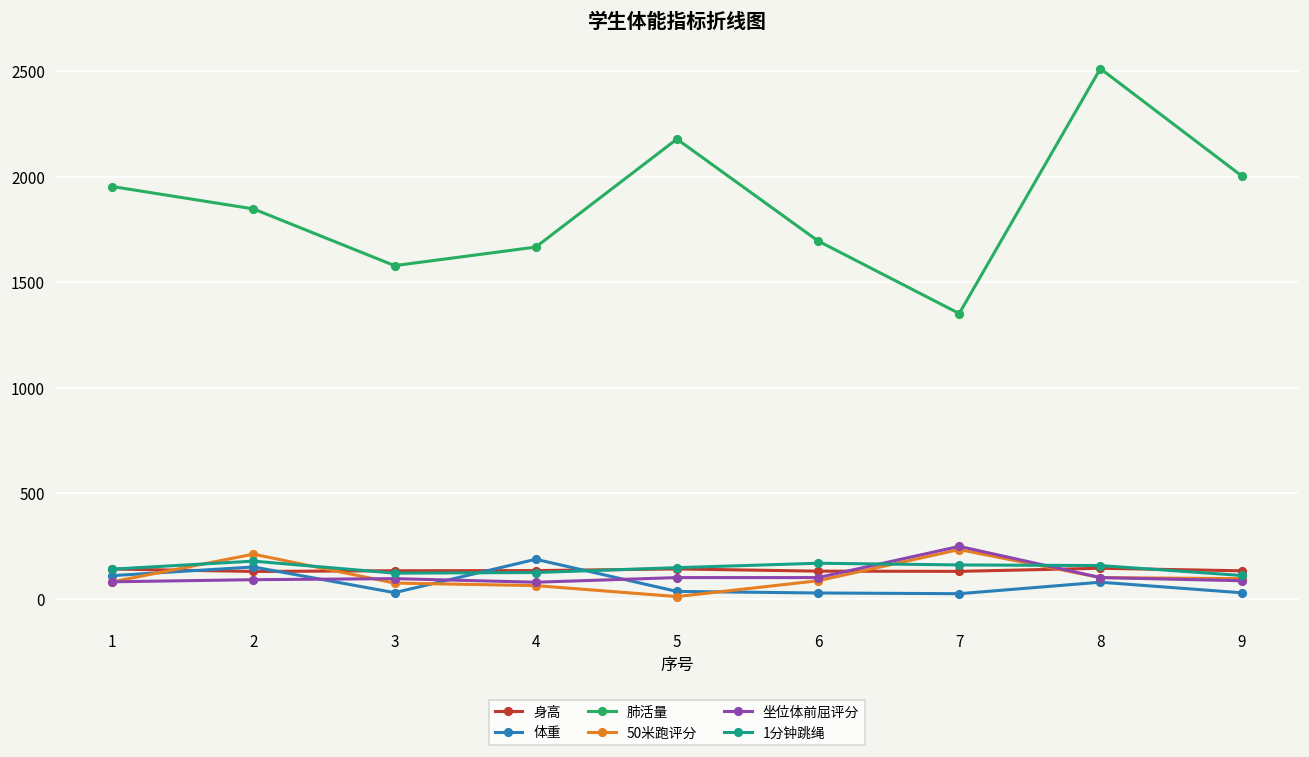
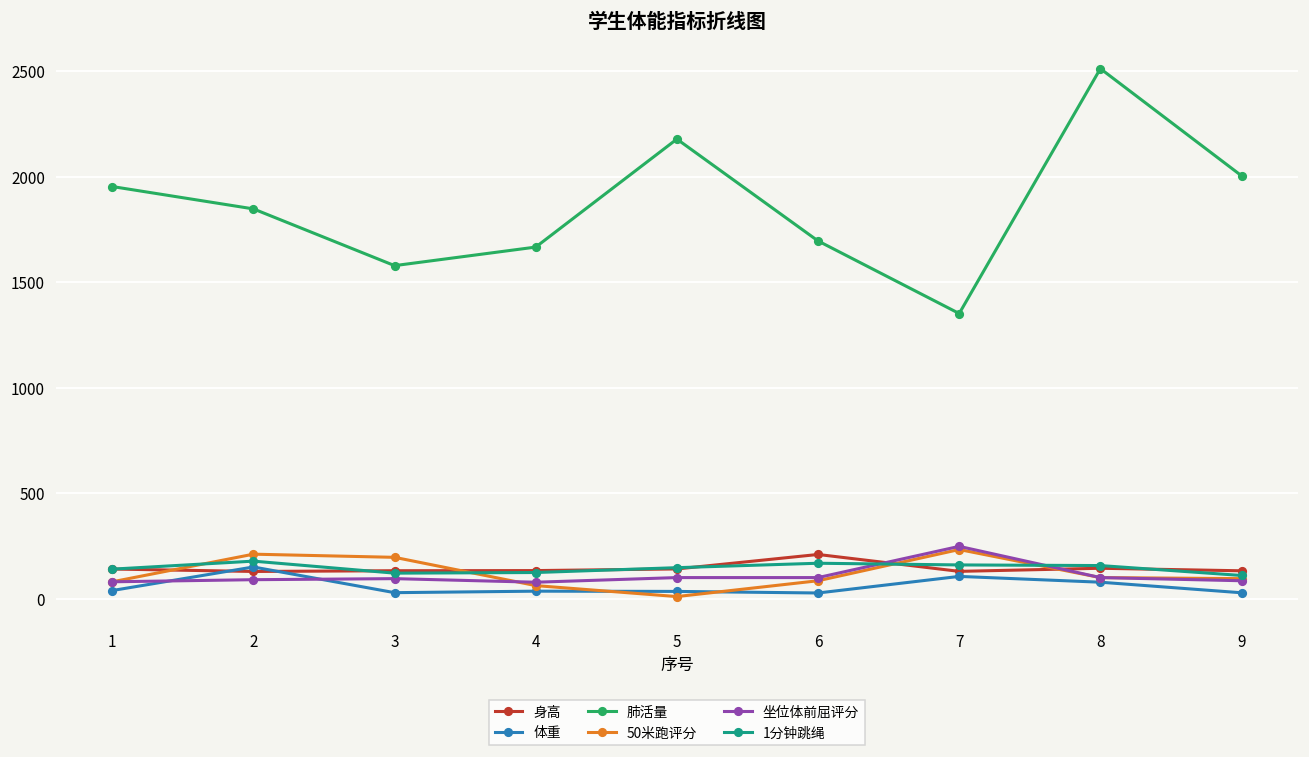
  {
    "身高": {
      "2": 130,
-     "6": 130,
+     "6": 210,
      "7": 130,
      "9": 130
    },
    "体重": {
-     "1": 110,
+     "1": 40,
      "2": 150,
      "3": 30,
-     "4": 190,
+     "4": 40,
      "5": 30,
      "6": 30,
-     "7": 20,
+     "7": 110,
      "8": 80,
      "9": 30
    },
    "50米跑评分": {
      "2": 210,
-     "3": 70,
+     "3": 200,
      "4": 60,
      "5": 10,
      "6": 90,
      "7": 230
    },
    "坐位体前屈评分": {
      "2": 90,
      "3": 100,
      "4": 80,
      "5": 100,
      "6": 100,
      "7": 250
    }
  }
